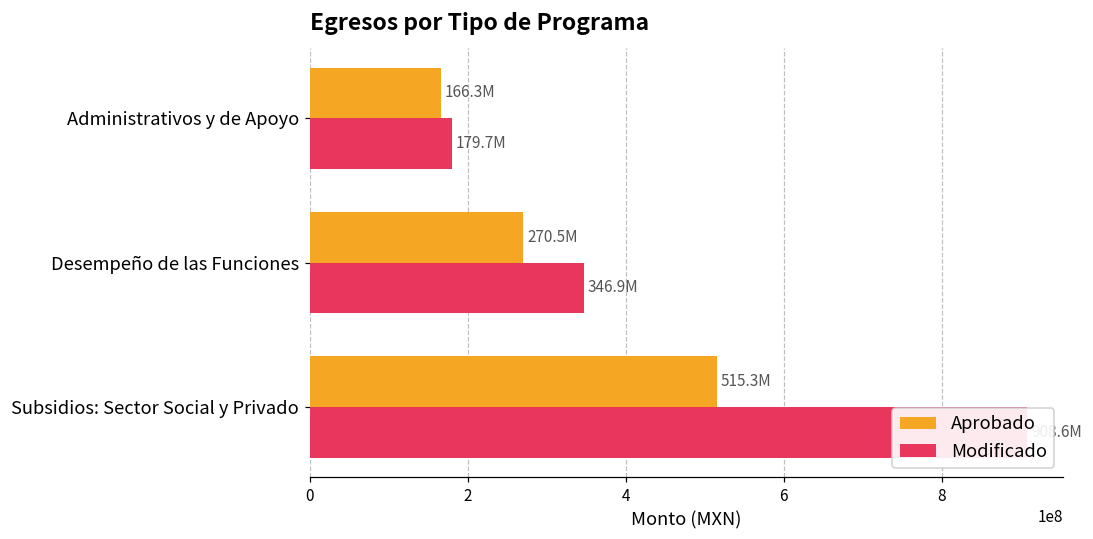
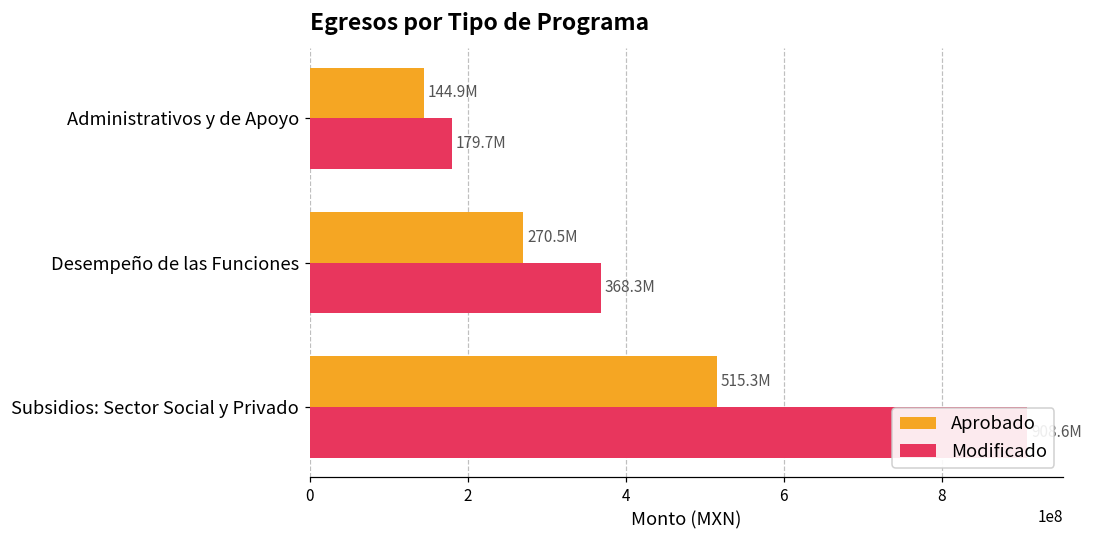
  {
    "Aprobado": {
-     "Administrativos y de Apoyo": "166.3M",
+     "Administrativos y de Apoyo": "144.9M",
      "Desempeño de las Funciones": "270.5M",
      "Subsidios: Sector Social y Privado": "515.3M"
    },
    "Modificado": {
      "Administrativos y de Apoyo": "179.7M",
-     "Desempeño de las Funciones": "346.9M"
+     "Desempeño de las Funciones": "368.3M"
    }
  }
